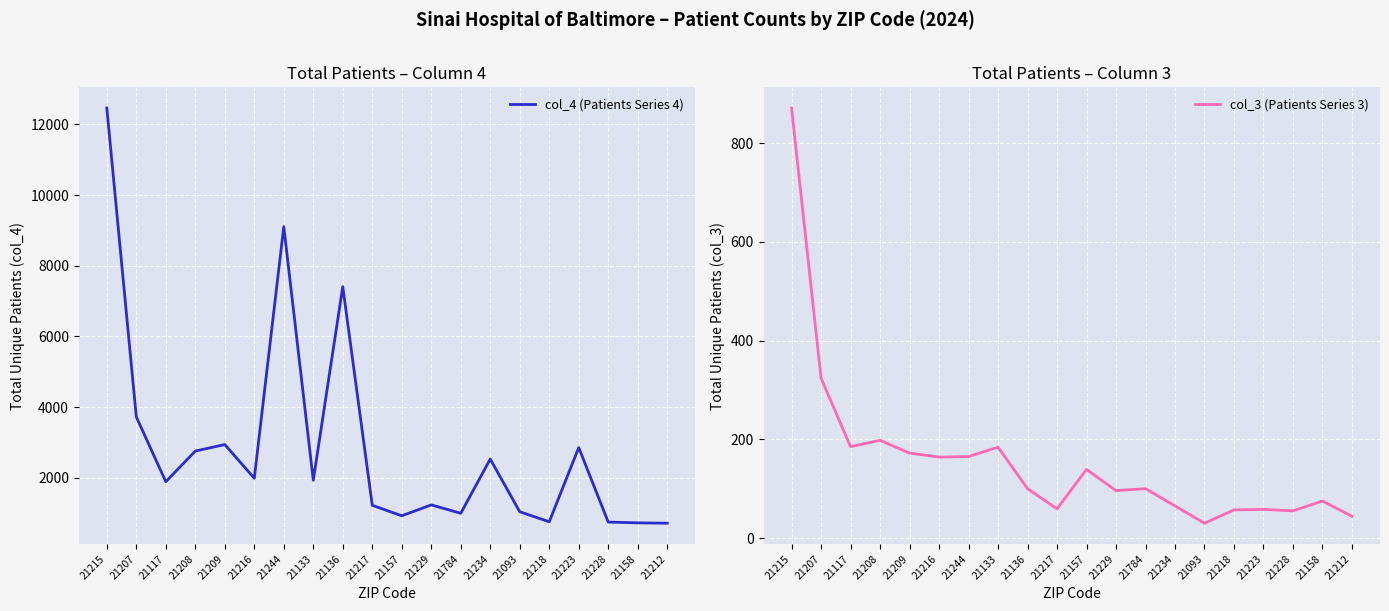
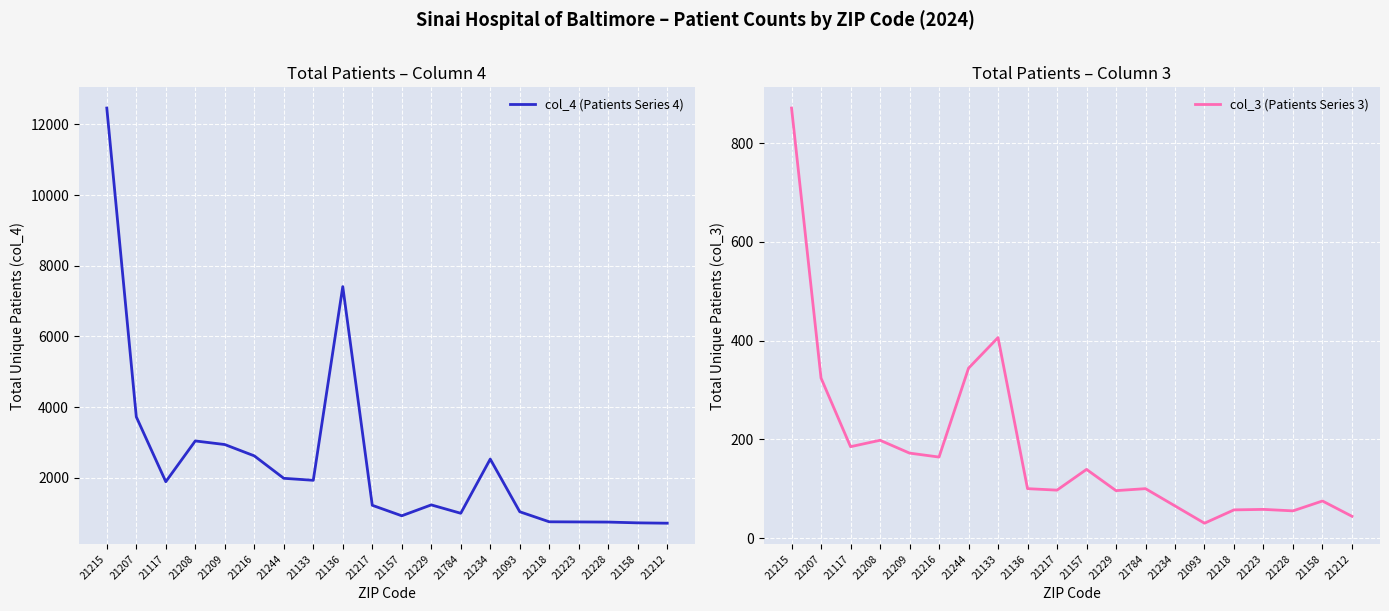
  {
    "Total Patients – Column 4": {
      "21215": 12500,
      "21207": 3700,
      "21117": 1900,
-     "21208": 2800,
+     "21208": 3000,
      "21209": 2900,
-     "21216": 2000,
-     "21244": 9100,
+     "21216": 2600,
+     "21244": 2000,
      "21133": 1900,
      "21136": 7400,
      "21217": 1200,
      "21157": 900,
      "21229": 1200,
      "21784": 1000,
      "21234": 2500,
      "21093": 1000,
      "21218": 800,
-     "21223": 2900,
+     "21223": 800,
      "21228": 700,
      "21158": 700,
      "21212": 700
    },
    "Total Patients – Column 3": {
      "21215": 870,
      "21207": 320,
      "21117": 190,
      "21208": 200,
      "21209": 170,
      "21216": 160,
-     "21244": 170,
-     "21133": 180,
+     "21244": 340,
+     "21133": 410,
      "21136": 100,
-     "21217": 60,
+     "21217": 100,
      "21157": 140,
      "21229": 100,
      "21784": 100,
      "21234": 70,
      "21093": 30,
      "21218": 60,
      "21223": 60,
      "21228": 60,
      "21158": 80,
      "21212": 40
    }
  }
